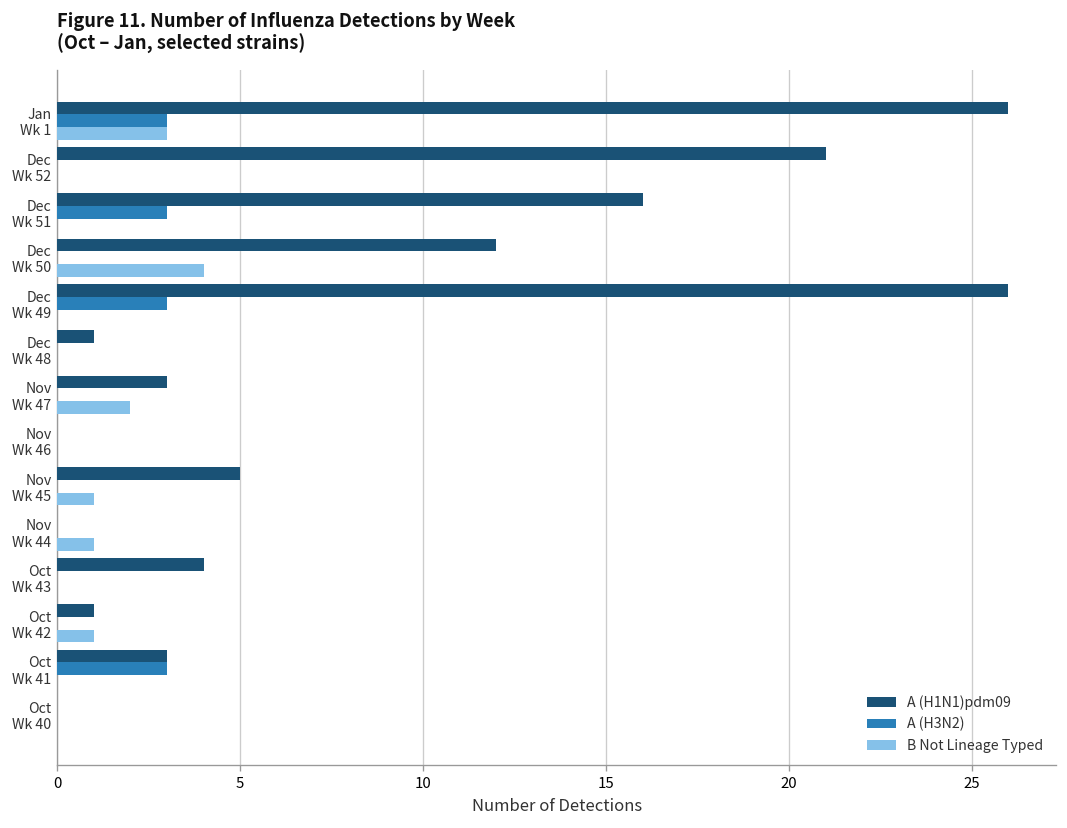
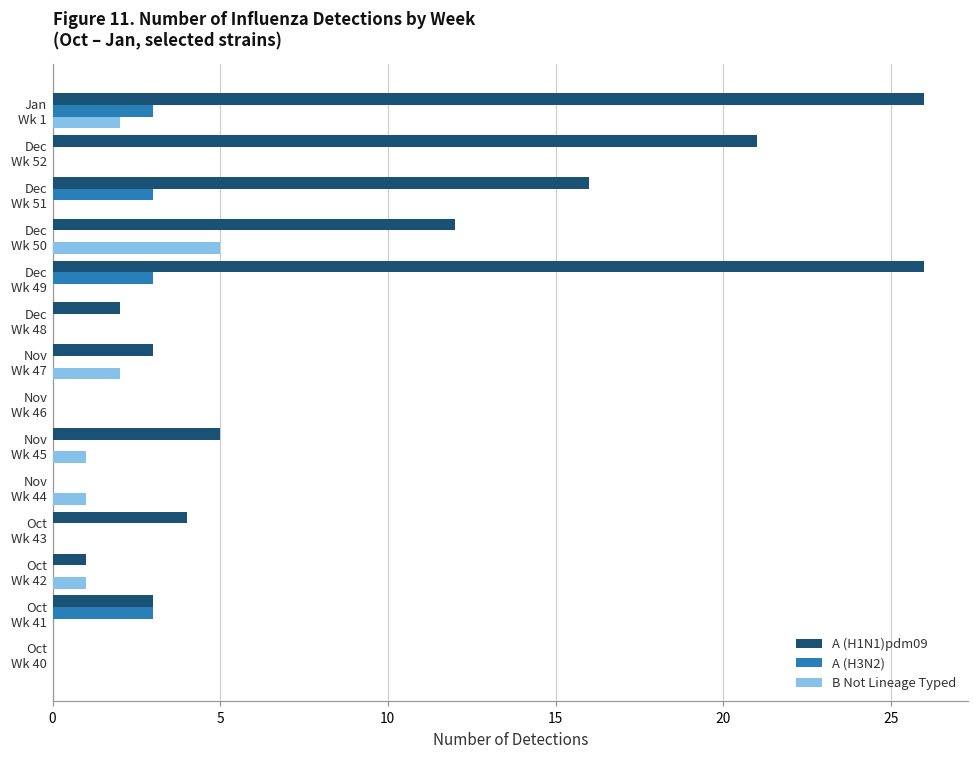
  {
    "A (H1N1)pdm09": {
      "Jan Wk 1": 26,
      "Dec Wk 52": 21,
      "Dec Wk 51": 16,
      "Dec Wk 50": 12,
      "Dec Wk 49": 26,
-     "Dec Wk 48": 1,
+     "Dec Wk 48": 2,
      "Nov Wk 47": 3,
      "Nov Wk 46": 0,
      "Nov Wk 45": 5,
      "Nov Wk 44": 0,
      "Oct Wk 43": 4,
      "Oct Wk 42": 1,
      "Oct Wk 41": 3,
      "Oct Wk 40": 0
    },
    "A (H3N2)": {
      "Jan Wk 1": 3,
      "Dec Wk 52": 0,
      "Dec Wk 51": 3,
      "Dec Wk 50": 0,
      "Dec Wk 49": 3,
      "Dec Wk 48": 0,
      "Nov Wk 47": 0,
      "Nov Wk 46": 0,
      "Nov Wk 45": 0,
      "Nov Wk 44": 0,
      "Oct Wk 43": 0,
      "Oct Wk 42": 0,
      "Oct Wk 41": 3,
      "Oct Wk 40": 0
    },
    "B Not Lineage Typed": {
-     "Jan Wk 1": 3,
+     "Jan Wk 1": 2,
      "Dec Wk 52": 0,
      "Dec Wk 51": 0,
-     "Dec Wk 50": 4,
+     "Dec Wk 50": 5,
      "Dec Wk 49": 0,
      "Dec Wk 48": 0,
      "Nov Wk 47": 2,
      "Nov Wk 46": 0,
      "Nov Wk 45": 1,
      "Nov Wk 44": 1,
      "Oct Wk 43": 0,
      "Oct Wk 42": 1,
      "Oct Wk 41": 0,
      "Oct Wk 40": 0
    }
  }
